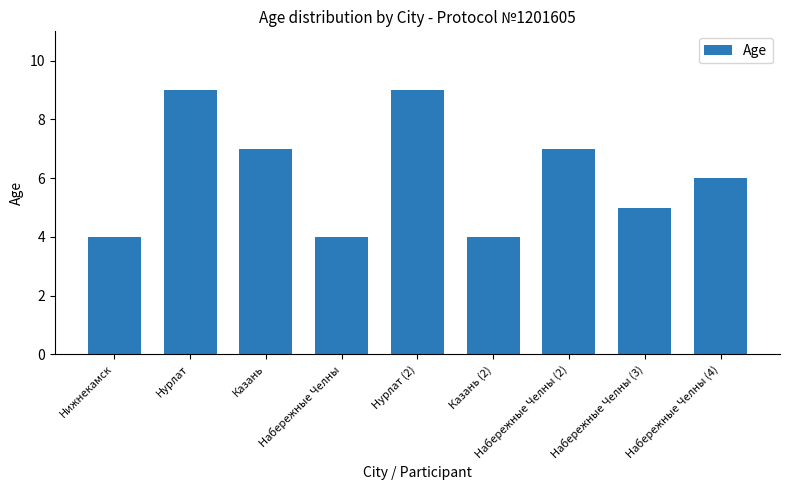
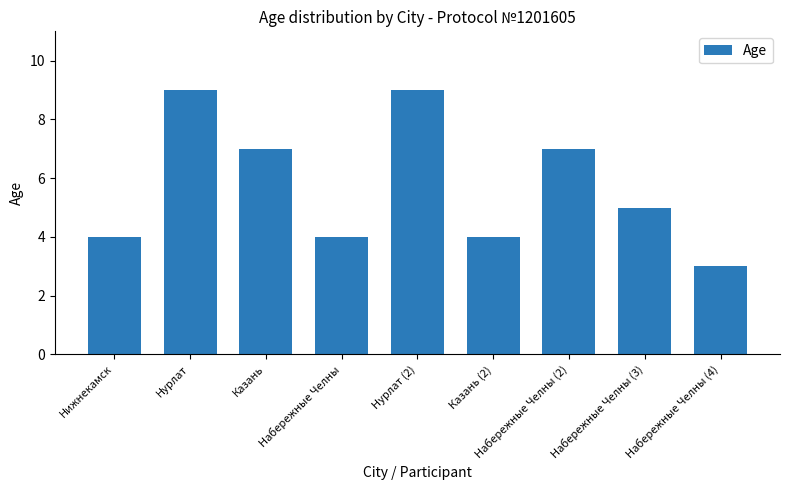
  {
    "Нижнекамск": 4,
    "Нурлат": 9,
    "Казань": 7,
    "Набережные Челны": 4,
    "Нурлат (2)": 9,
    "Казань (2)": 4,
    "Набережные Челны (2)": 7,
    "Набережные Челны (3)": 5,
-   "Набережные Челны (4)": 6
+   "Набережные Челны (4)": 3
  }
